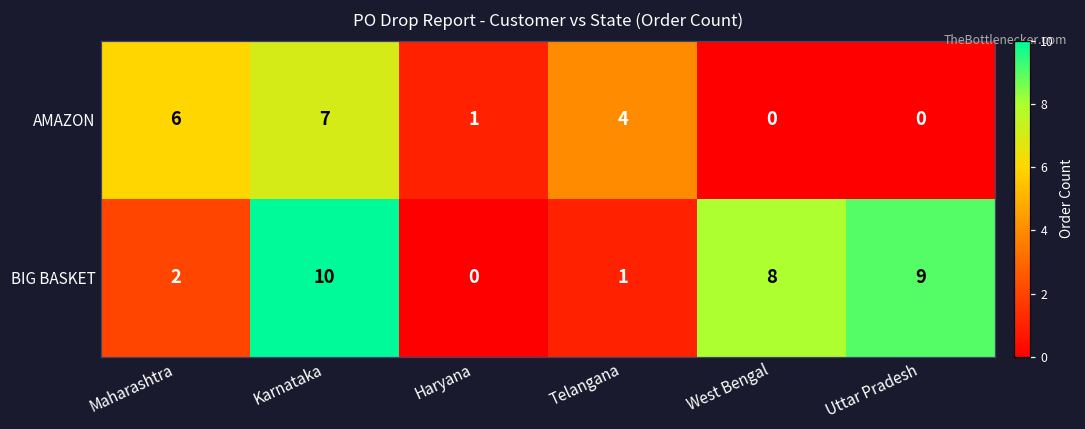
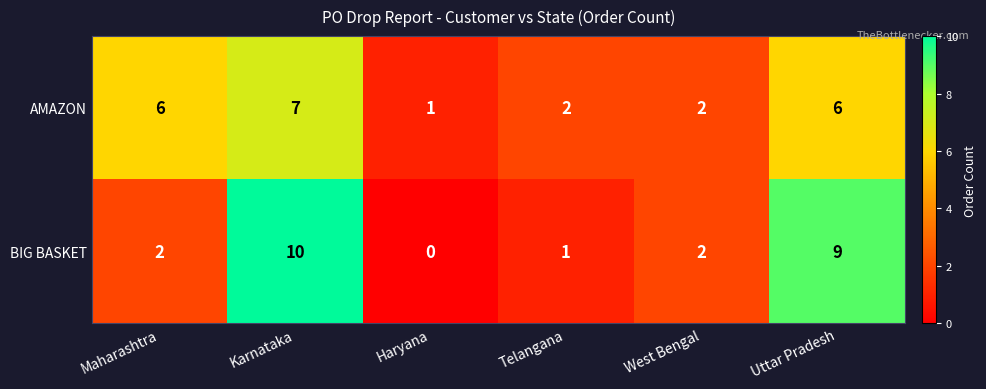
  {
    "AMAZON": {
      "Maharashtra": 6,
      "Karnataka": 7,
      "Haryana": 1,
-     "Telangana": 4,
-     "West Bengal": 0,
-     "Uttar Pradesh": 0
+     "Telangana": 2,
+     "West Bengal": 2,
+     "Uttar Pradesh": 6
    },
    "BIG BASKET": {
      "Maharashtra": 2,
      "Karnataka": 10,
      "Haryana": 0,
      "Telangana": 1,
-     "West Bengal": 8,
+     "West Bengal": 2,
      "Uttar Pradesh": 9
    }
  }
